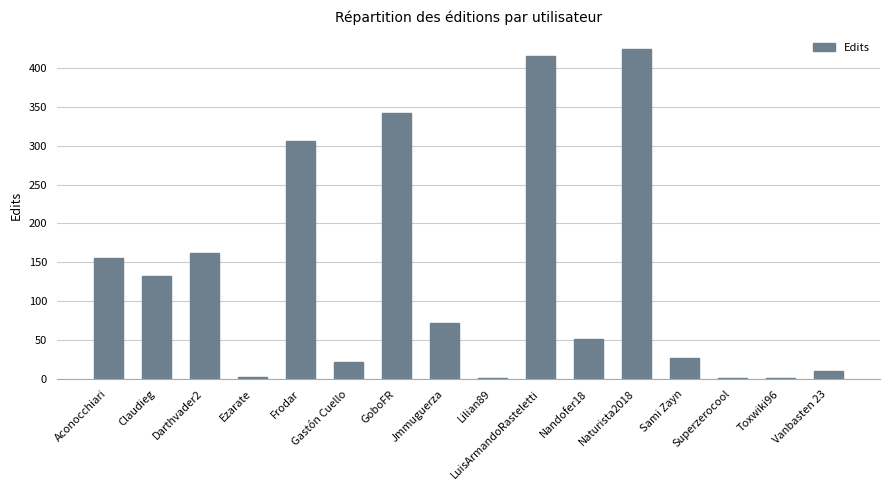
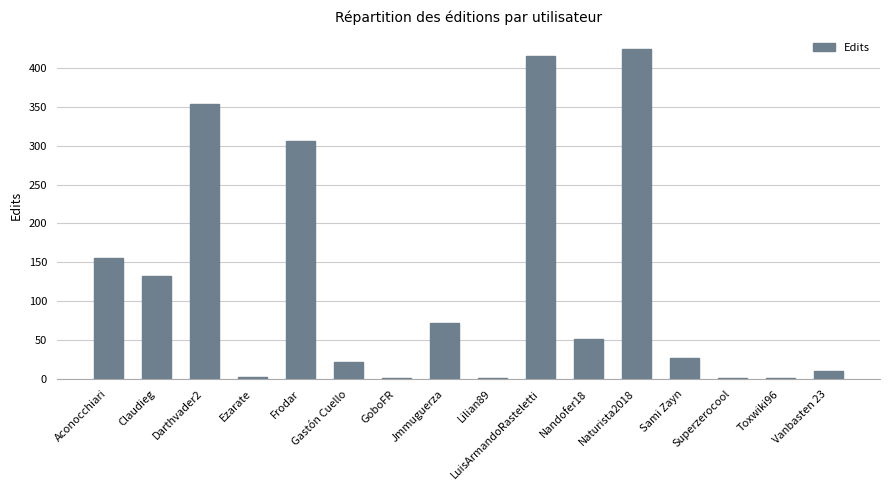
  {
    "Aconocchiari": 160,
    "Claudieg": 130,
-   "Darthvader2": 160,
+   "Darthvader2": 350,
    "Frodar": 310,
    "Gastón Cuello": 20,
-   "GoboFR": 340,
+   "GoboFR": 0,
    "Jmmuguerza": 70,
    "LuisArmandoRasteletti": 420,
    "Nandofer18": 50,
    "Naturista2018": 420,
    "Sami Zayn": 30,
    "Vanbasten 23": 10
  }
